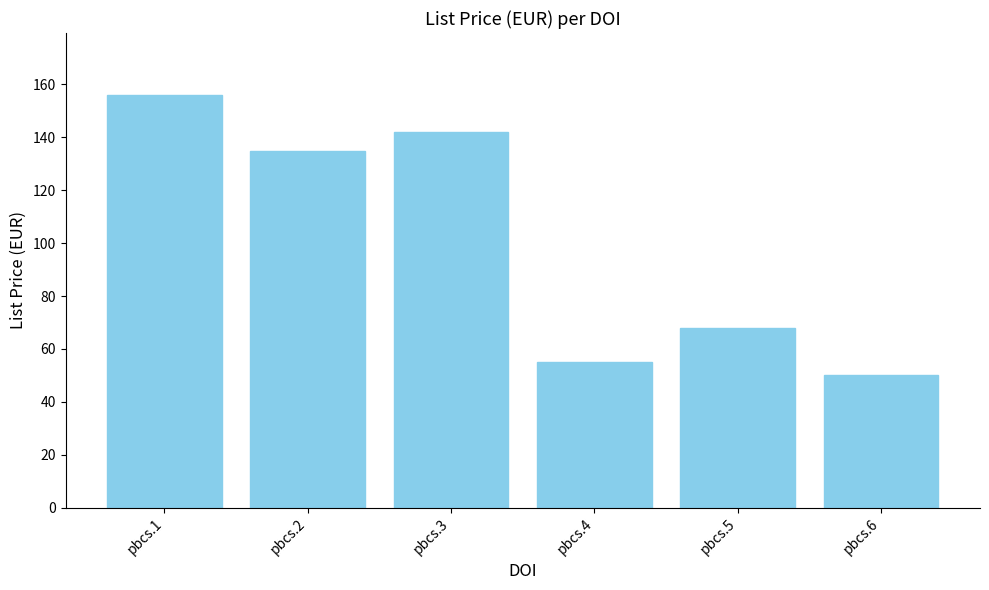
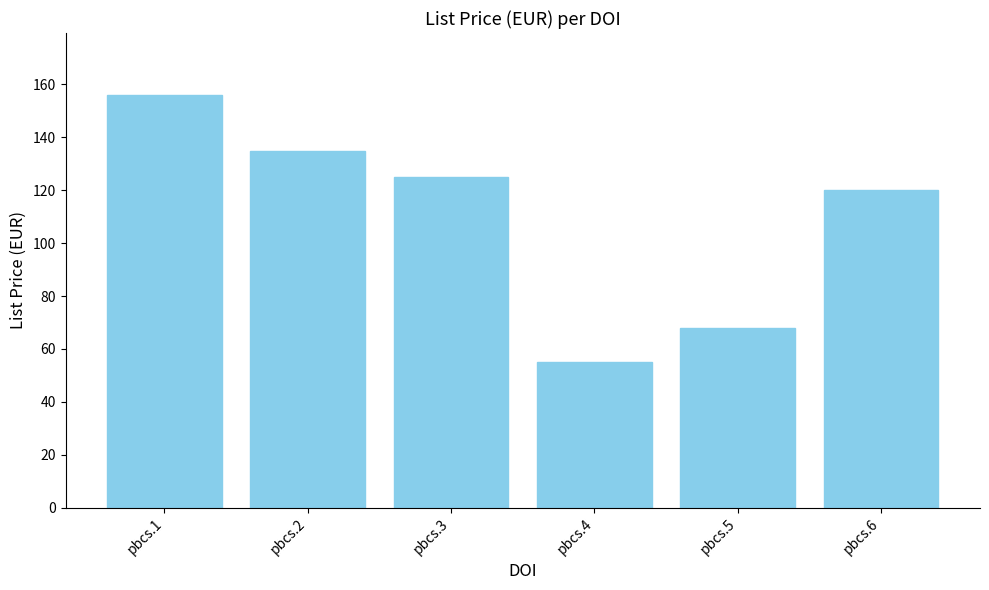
  {
    "pbcs.1": 156,
    "pbcs.2": 135,
-   "pbcs.3": 142,
+   "pbcs.3": 125,
    "pbcs.4": 55,
    "pbcs.5": 68,
-   "pbcs.6": 50
+   "pbcs.6": 120
  }
